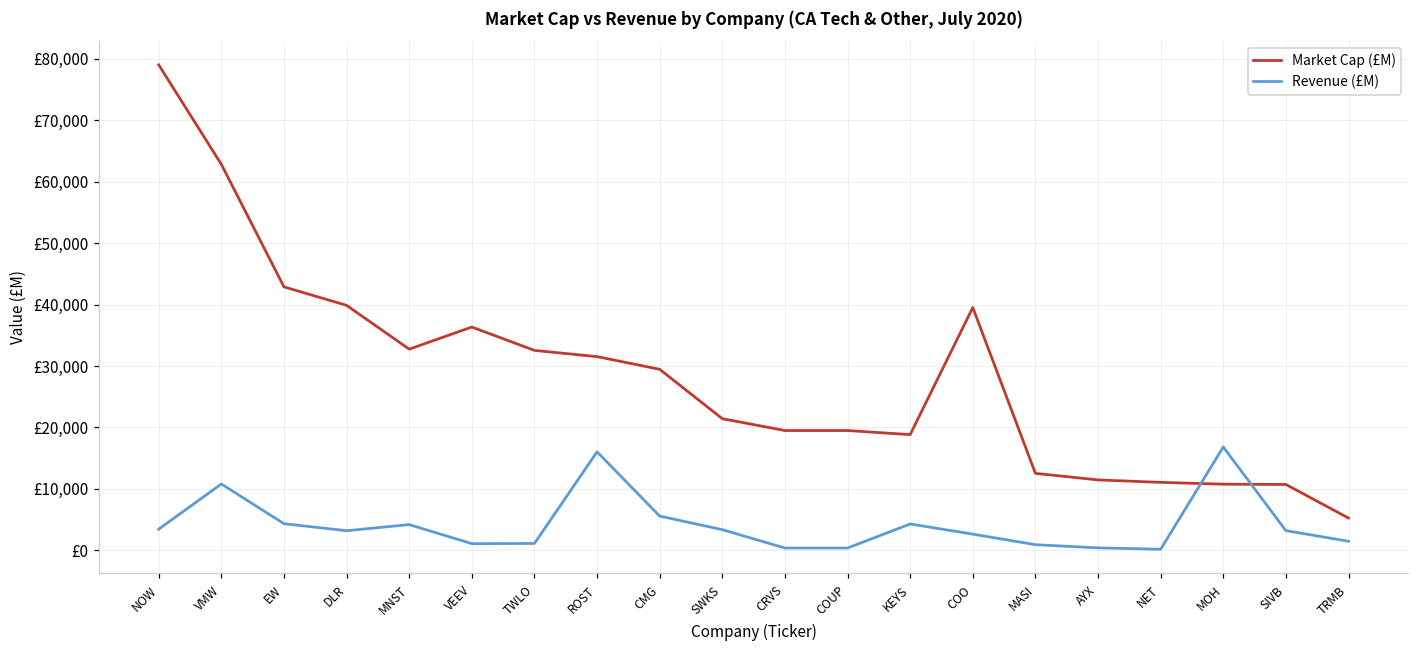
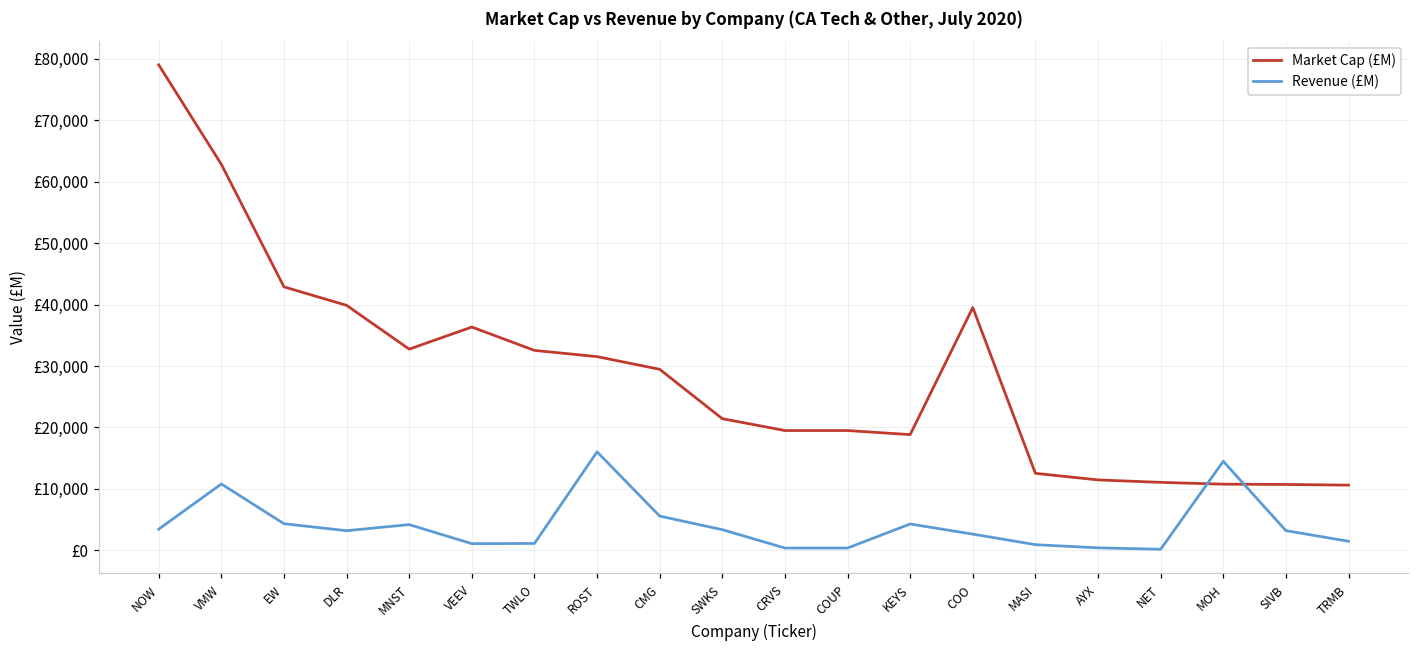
  {
    "Market Cap (£M)": {
      "NOW": "£79,000",
      "VMW": "£63,000",
      "EW": "£43,000",
      "DLR": "£40,000",
      "MNST": "£33,000",
      "VEEV": "£36,000",
      "TWLO": "£33,000",
      "ROST": "£32,000",
      "CMG": "£29,000",
      "SWKS": "£21,000",
      "CRVS": "£20,000",
      "COUP": "£20,000",
      "KEYS": "£19,000",
      "COO": "£40,000",
      "MASI": "£13,000",
      "AYX": "£11,000",
      "NET": "£11,000",
      "MOH": "£11,000",
      "SIVB": "£11,000",
-     "TRMB": "£5,000"
+     "TRMB": "£11,000"
    },
    "Revenue (£M)": {
      "NOW": "£3,000",
      "VMW": "£11,000",
      "EW": "£4,000",
      "DLR": "£3,000",
      "MNST": "£4,000",
      "VEEV": "£1,000",
      "TWLO": "£1,000",
      "ROST": "£16,000",
      "CMG": "£6,000",
      "SWKS": "£3,000",
      "CRVS": "£0",
      "COUP": "£0",
      "KEYS": "£4,000",
      "COO": "£3,000",
      "MASI": "£1,000",
      "AYX": "£0",
      "NET": "£0",
-     "MOH": "£17,000",
+     "MOH": "£15,000",
      "SIVB": "£3,000",
      "TRMB": "£1,000"
    }
  }
